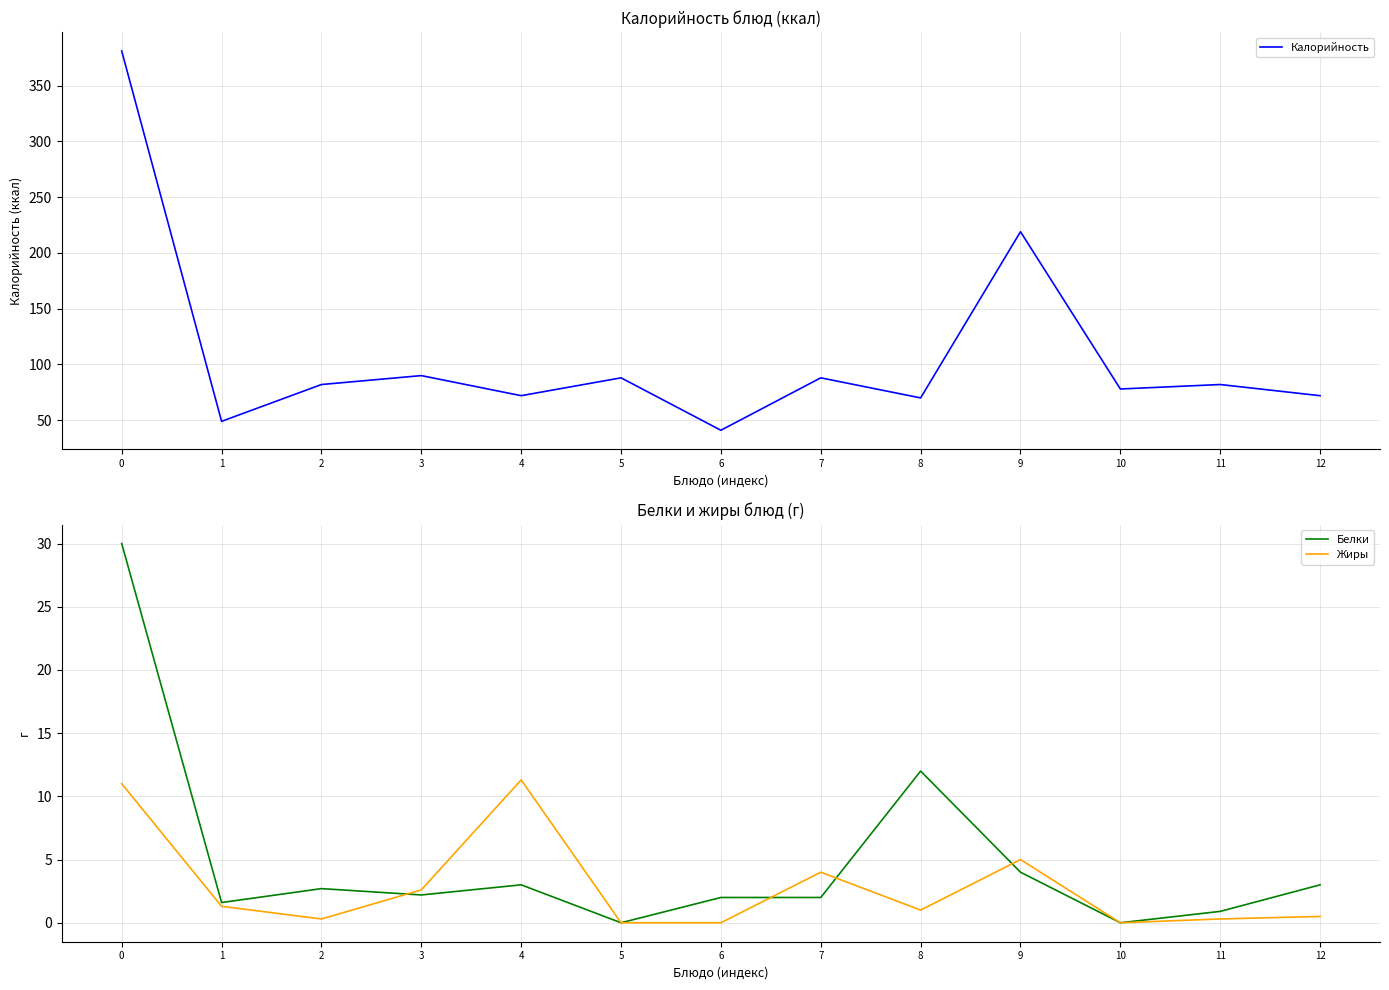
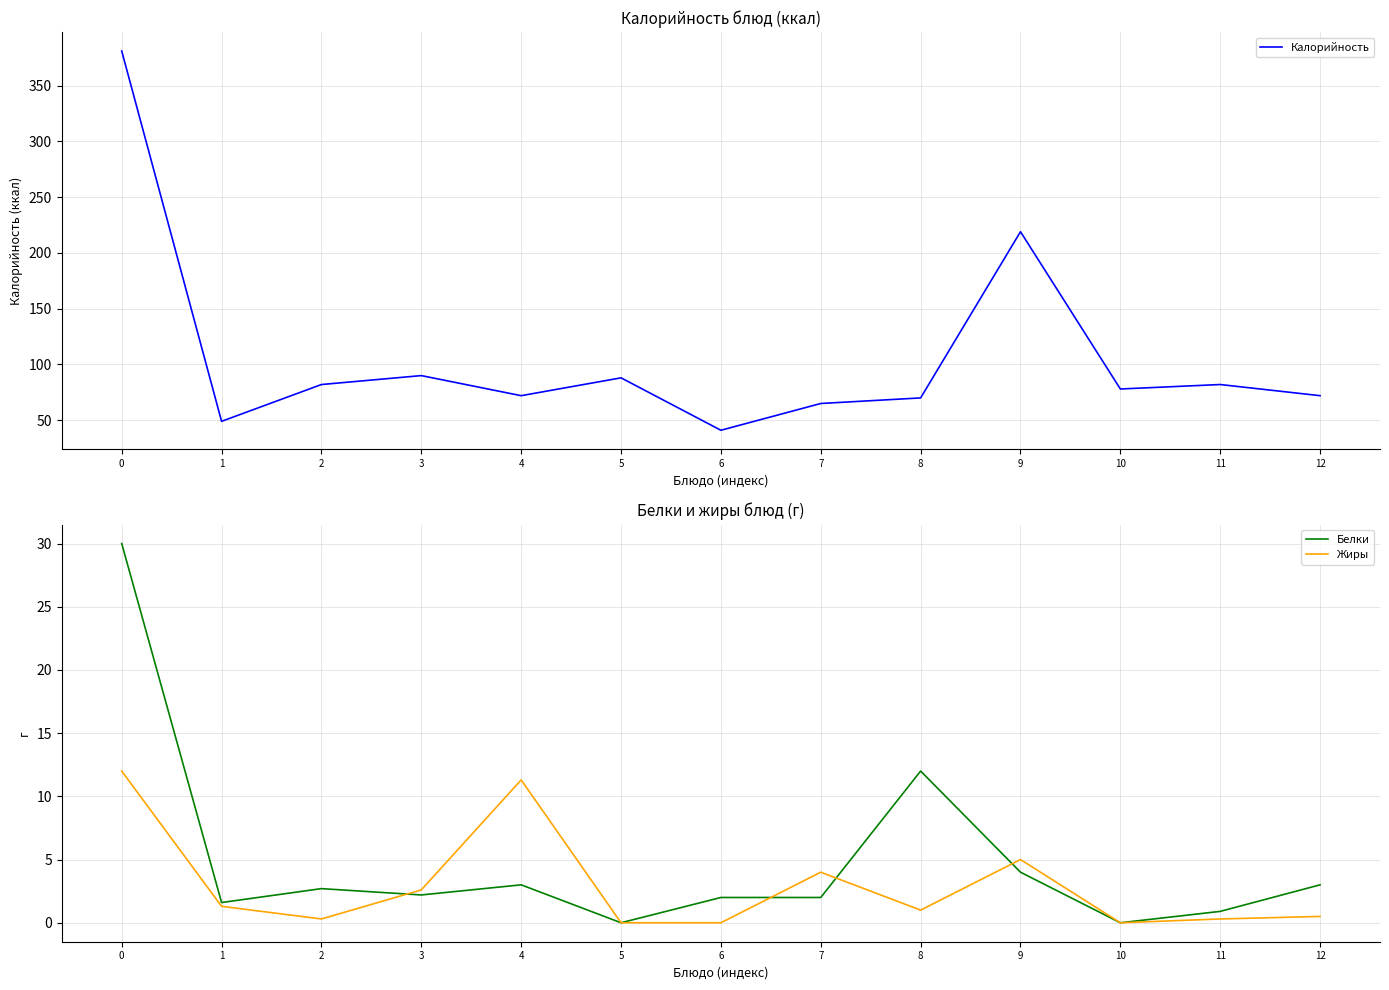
  {
    "Калорийность блюд (ккал)": {
      "0": 381,
      "1": 49,
      "2": 82,
      "3": 90,
      "4": 72,
      "5": 88,
      "6": 41,
-     "7": 88,
+     "7": 65,
      "8": 70,
      "9": 219,
      "10": 78,
      "11": 82,
      "12": 72
    },
    "Белки и жиры блюд (г)": {
      "Белки": {
        "0": 30,
        "1": 1.6,
        "2": 2.7,
        "3": 2.2,
        "4": 3,
        "6": 2,
        "7": 2,
        "8": 12,
        "9": 4,
        "11": 1,
        "12": 3
      },
      "Жиры": {
-       "0": 11,
+       "0": 12,
        "1": 1.3,
        "2": 0.3,
        "3": 2.6,
        "4": 11.3,
        "6": 0,
        "7": 4,
        "8": 1,
        "9": 5,
        "11": 0.3,
        "12": 0.5
      }
    }
  }
